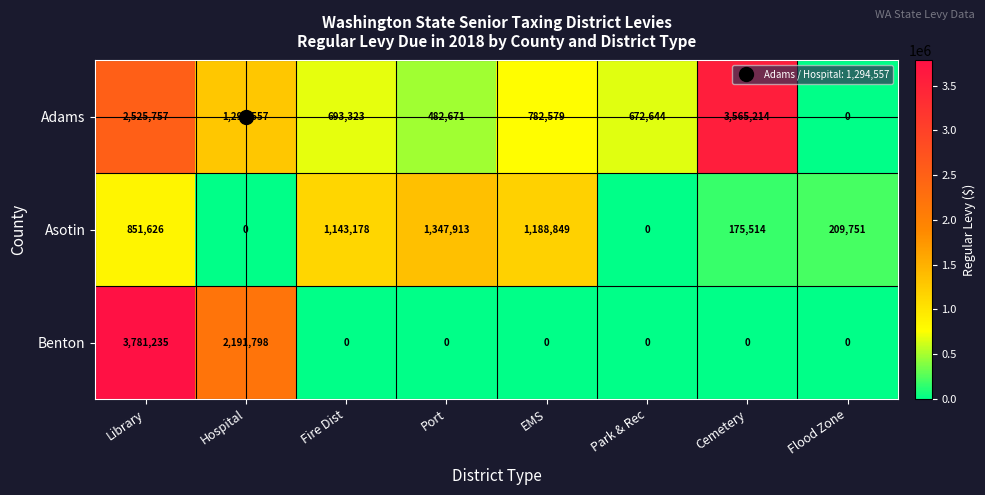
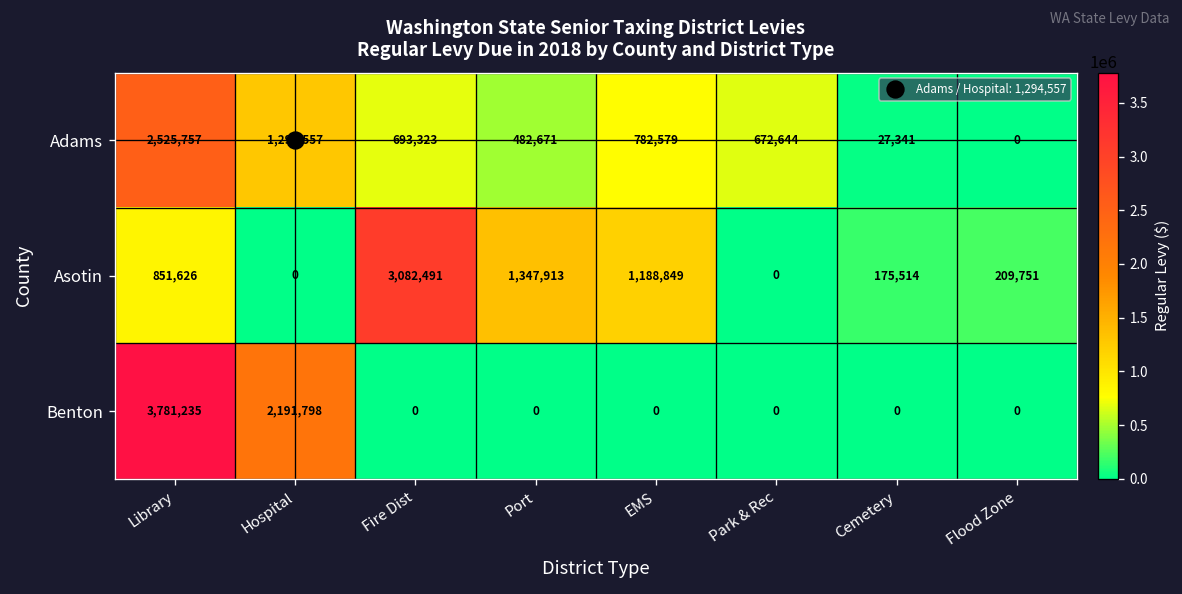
  {
    "Adams": {
      "Library": "2,525,757",
      "Fire Dist": "693,323",
      "Port": "482,671",
      "EMS": "782,579",
      "Park & Rec": "672,644",
-     "Cemetery": "3,565,214",
+     "Cemetery": "27,341",
      "Flood Zone": "0"
    },
    "Asotin": {
      "Library": "851,626",
      "Hospital": "0",
-     "Fire Dist": "1,143,178",
+     "Fire Dist": "3,082,491",
      "Port": "1,347,913",
      "EMS": "1,188,849",
      "Park & Rec": "0",
      "Cemetery": "175,514",
      "Flood Zone": "209,751"
    },
    "Benton": {
      "Library": "3,781,235",
      "Hospital": "2,191,798",
      "Fire Dist": "0",
      "Port": "0",
      "EMS": "0",
      "Park & Rec": "0",
      "Cemetery": "0",
      "Flood Zone": "0"
    }
  }
